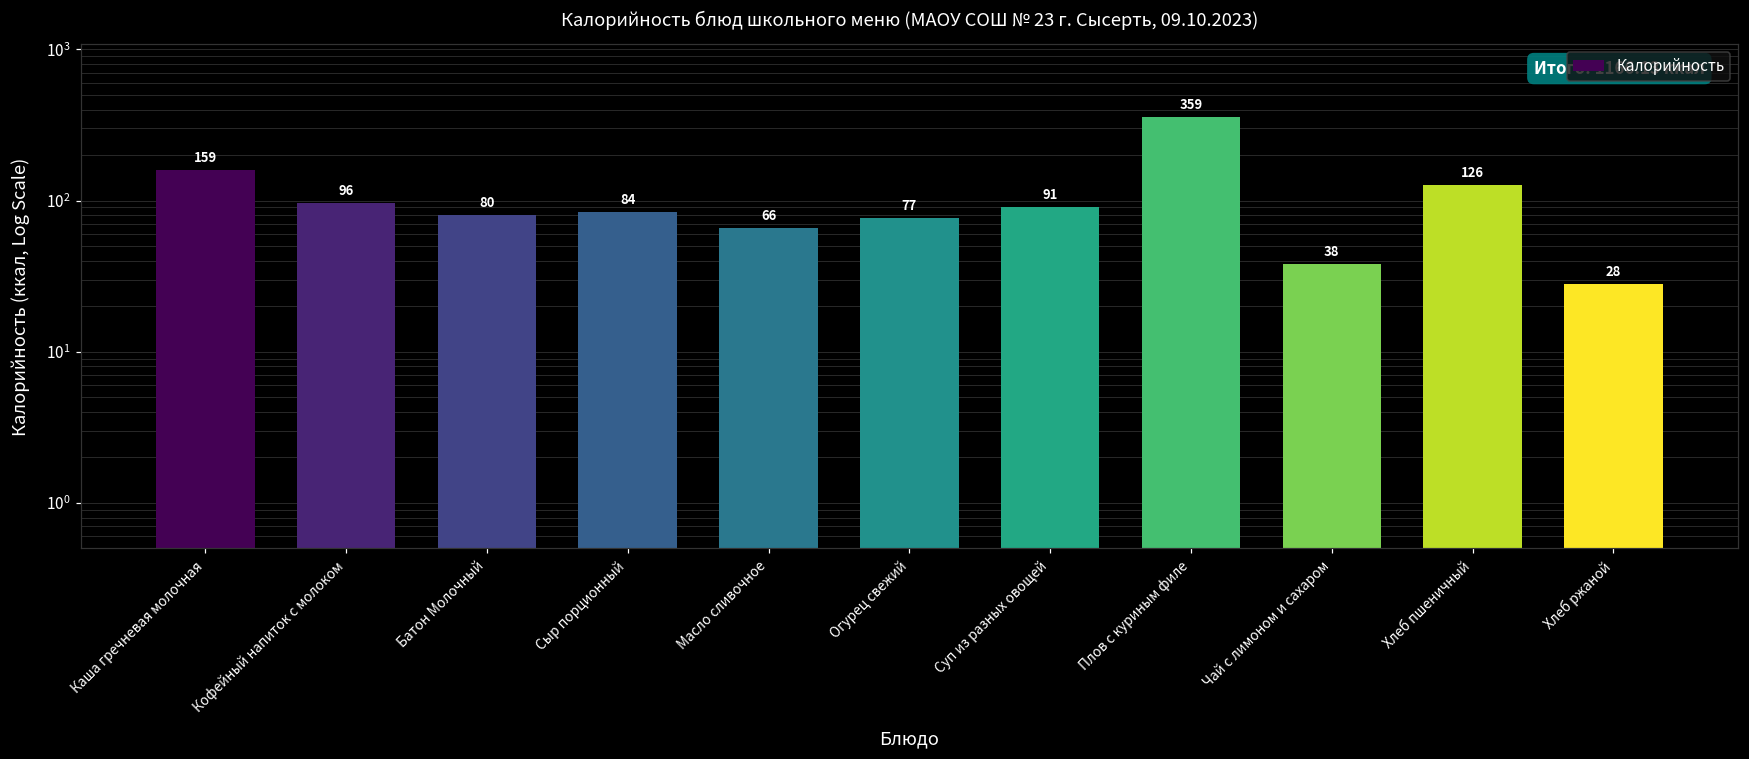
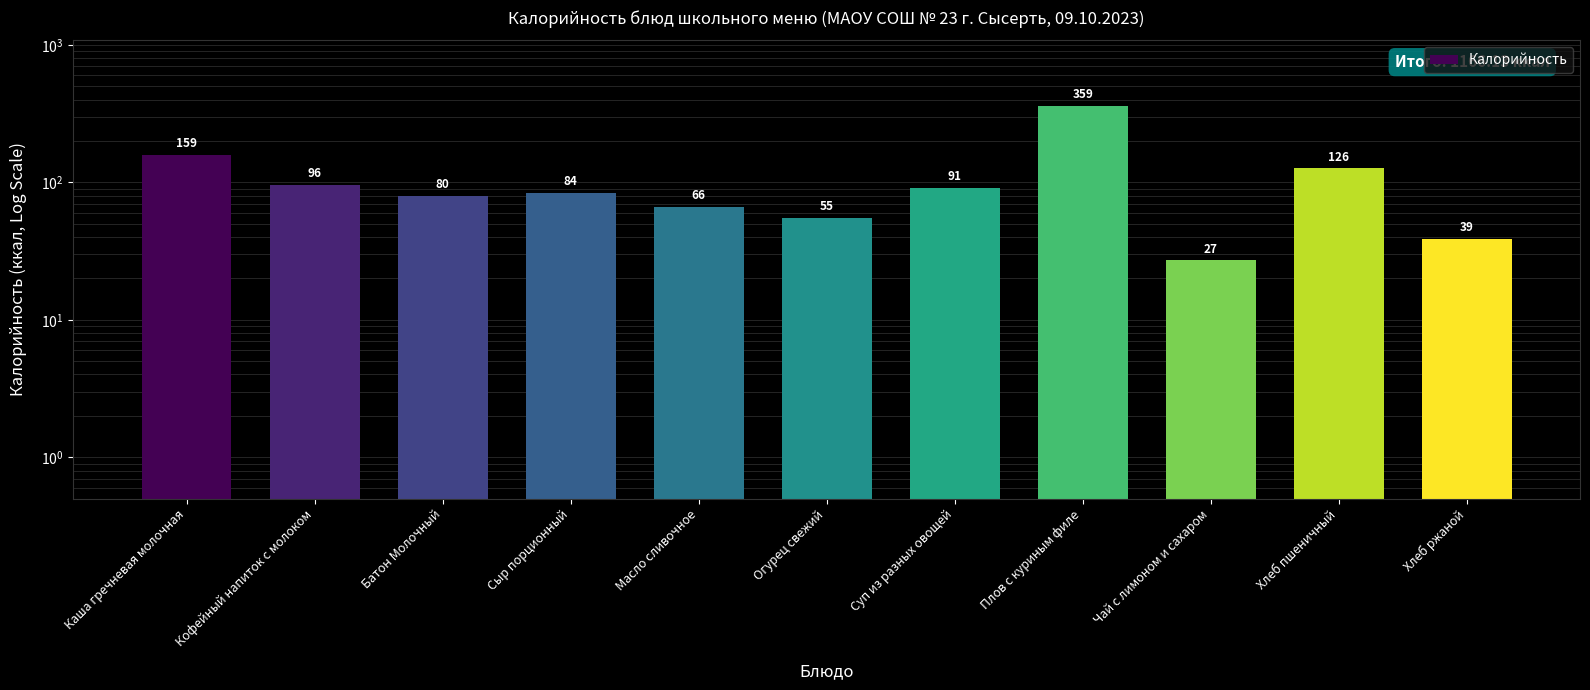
  {
    "Каша гречневая молочная": 159,
    "Кофейный напиток с молоком": 96,
    "Батон Молочный": 80,
    "Сыр порционный": 84,
    "Масло сливочное": 66,
-   "Огурец свежий": 77,
+   "Огурец свежий": 55,
    "Суп из разных овощей": 91,
    "Плов с куриным филе": 359,
-   "Чай с лимоном и сахаром": 38,
+   "Чай с лимоном и сахаром": 27,
    "Хлеб пшеничный": 126,
-   "Хлеб ржаной": 28
+   "Хлеб ржаной": 39
  }
